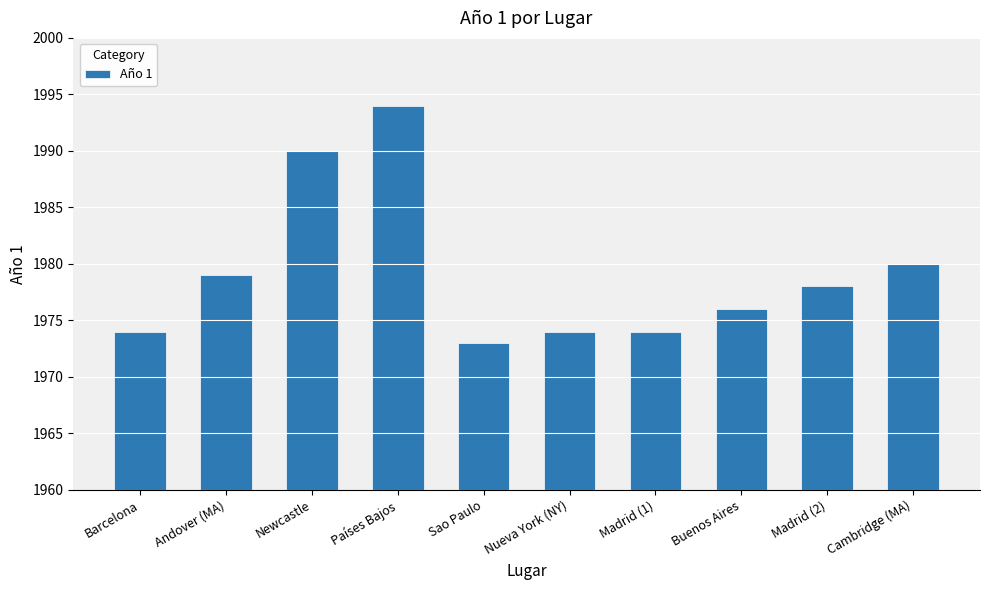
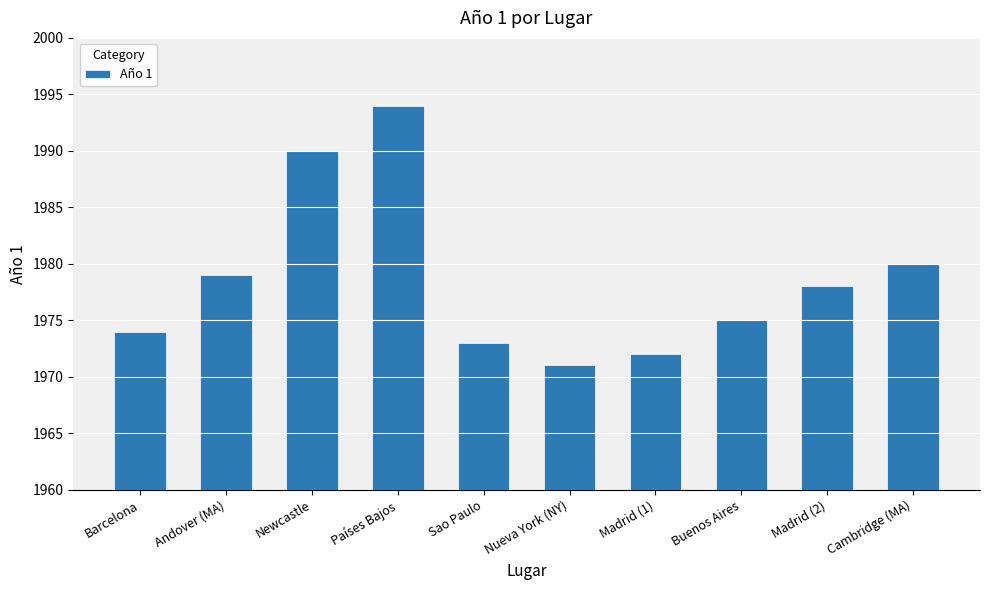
  {
    "Barcelona": 1974,
    "Andover (MA)": 1979,
    "Newcastle": 1990,
    "Países Bajos": 1994,
    "Sao Paulo": 1973,
-   "Nueva York (NY)": 1974,
-   "Madrid (1)": 1974,
-   "Buenos Aires": 1976,
+   "Nueva York (NY)": 1971,
+   "Madrid (1)": 1972,
+   "Buenos Aires": 1975,
    "Madrid (2)": 1978,
    "Cambridge (MA)": 1980
  }
